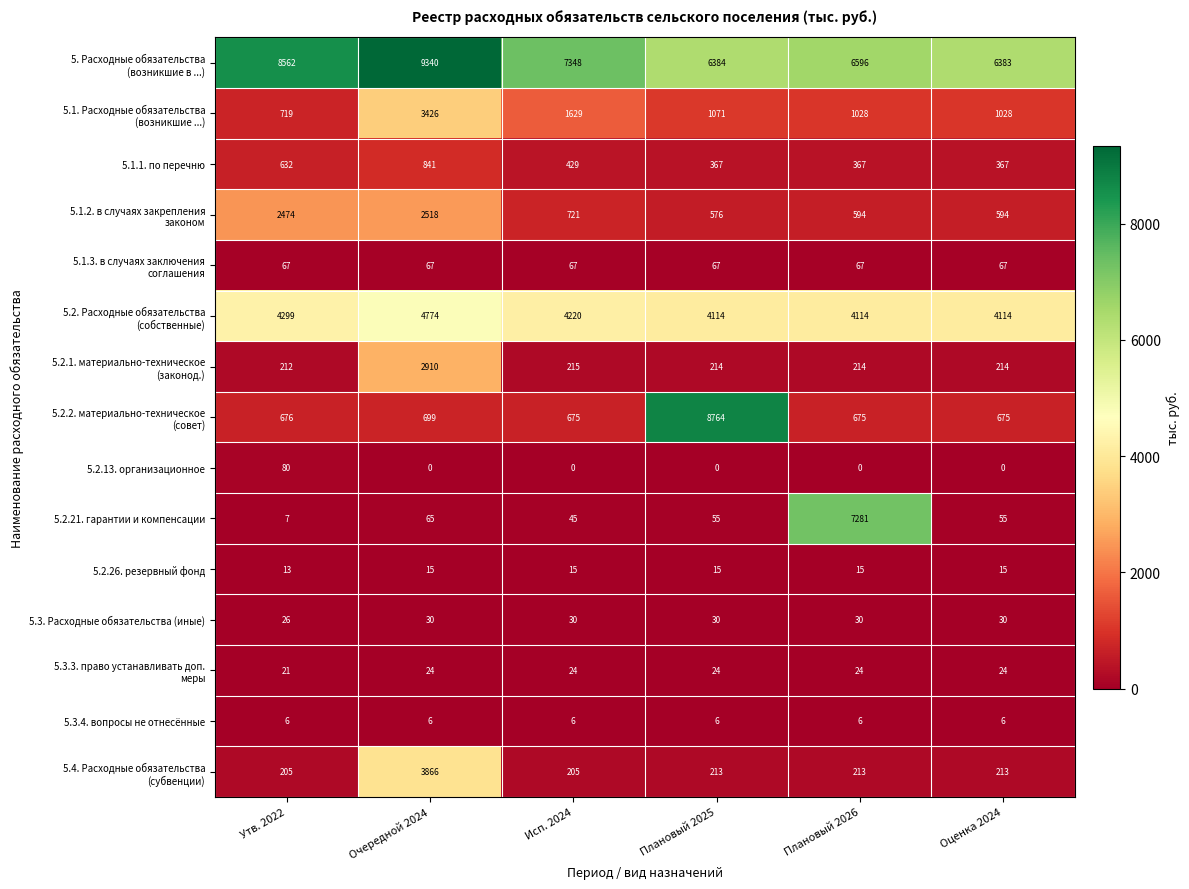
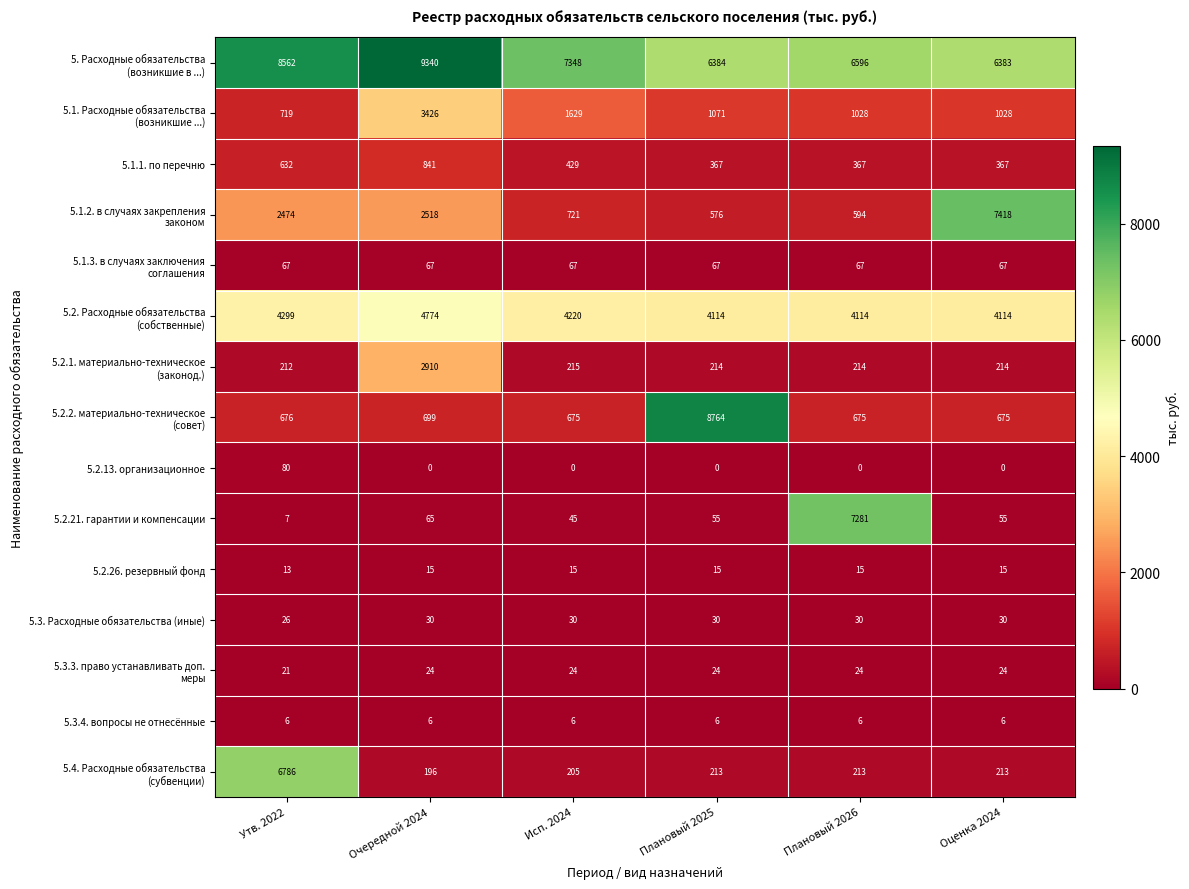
  {
    "5. Расходные обязательства (возникшие в ...)": {
      "Утв. 2022": 8562,
      "Очередной 2024": 9340,
      "Исп. 2024": 7348,
      "Плановый 2025": 6384,
      "Плановый 2026": 6596,
      "Оценка 2024": 6383
    },
    "5.1. Расходные обязательства (возникшие ...)": {
      "Утв. 2022": 719,
      "Очередной 2024": 3426,
      "Исп. 2024": 1629,
      "Плановый 2025": 1071,
      "Плановый 2026": 1028,
      "Оценка 2024": 1028
    },
    "5.1.1. по перечню": {
      "Утв. 2022": 632,
      "Очередной 2024": 841,
      "Исп. 2024": 429,
      "Плановый 2025": 367,
      "Плановый 2026": 367,
      "Оценка 2024": 367
    },
    "5.1.2. в случаях закрепления законом": {
      "Утв. 2022": 2474,
      "Очередной 2024": 2518,
      "Исп. 2024": 721,
      "Плановый 2025": 576,
      "Плановый 2026": 594,
-     "Оценка 2024": 594
+     "Оценка 2024": 7418
    },
    "5.1.3. в случаях заключения соглашения": {
      "Утв. 2022": 67,
      "Очередной 2024": 67,
      "Исп. 2024": 67,
      "Плановый 2025": 67,
      "Плановый 2026": 67,
      "Оценка 2024": 67
    },
    "5.2. Расходные обязательства (собственные)": {
      "Утв. 2022": 4299,
      "Очередной 2024": 4774,
      "Исп. 2024": 4220,
      "Плановый 2025": 4114,
      "Плановый 2026": 4114,
      "Оценка 2024": 4114
    },
    "5.2.1. материально-техническое (законод.)": {
      "Утв. 2022": 212,
      "Очередной 2024": 2910,
      "Исп. 2024": 215,
      "Плановый 2025": 214,
      "Плановый 2026": 214,
      "Оценка 2024": 214
    },
    "5.2.2. материально-техническое (совет)": {
      "Утв. 2022": 676,
      "Очередной 2024": 699,
      "Исп. 2024": 675,
      "Плановый 2025": 8764,
      "Плановый 2026": 675,
      "Оценка 2024": 675
    },
    "5.2.13. организационное": {
      "Утв. 2022": 80,
      "Очередной 2024": 0,
      "Исп. 2024": 0,
      "Плановый 2025": 0,
      "Плановый 2026": 0,
      "Оценка 2024": 0
    },
    "5.2.21. гарантии и компенсации": {
      "Утв. 2022": 7,
      "Очередной 2024": 65,
      "Исп. 2024": 45,
      "Плановый 2025": 55,
      "Плановый 2026": 7281,
      "Оценка 2024": 55
    },
    "5.2.26. резервный фонд": {
      "Утв. 2022": 13,
      "Очередной 2024": 15,
      "Исп. 2024": 15,
      "Плановый 2025": 15,
      "Плановый 2026": 15,
      "Оценка 2024": 15
    },
    "5.3. Расходные обязательства (иные)": {
      "Утв. 2022": 26,
      "Очередной 2024": 30,
      "Исп. 2024": 30,
      "Плановый 2025": 30,
      "Плановый 2026": 30,
      "Оценка 2024": 30
    },
    "5.3.3. право устанавливать доп. меры": {
      "Утв. 2022": 21,
      "Очередной 2024": 24,
      "Исп. 2024": 24,
      "Плановый 2025": 24,
      "Плановый 2026": 24,
      "Оценка 2024": 24
    },
    "5.3.4. вопросы не отнесённые": {
      "Утв. 2022": 6,
      "Очередной 2024": 6,
      "Исп. 2024": 6,
      "Плановый 2025": 6,
      "Плановый 2026": 6,
      "Оценка 2024": 6
    },
    "5.4. Расходные обязательства (субвенции)": {
-     "Утв. 2022": 205,
-     "Очередной 2024": 3866,
+     "Утв. 2022": 6786,
+     "Очередной 2024": 196,
      "Исп. 2024": 205,
      "Плановый 2025": 213,
      "Плановый 2026": 213,
      "Оценка 2024": 213
    }
  }
